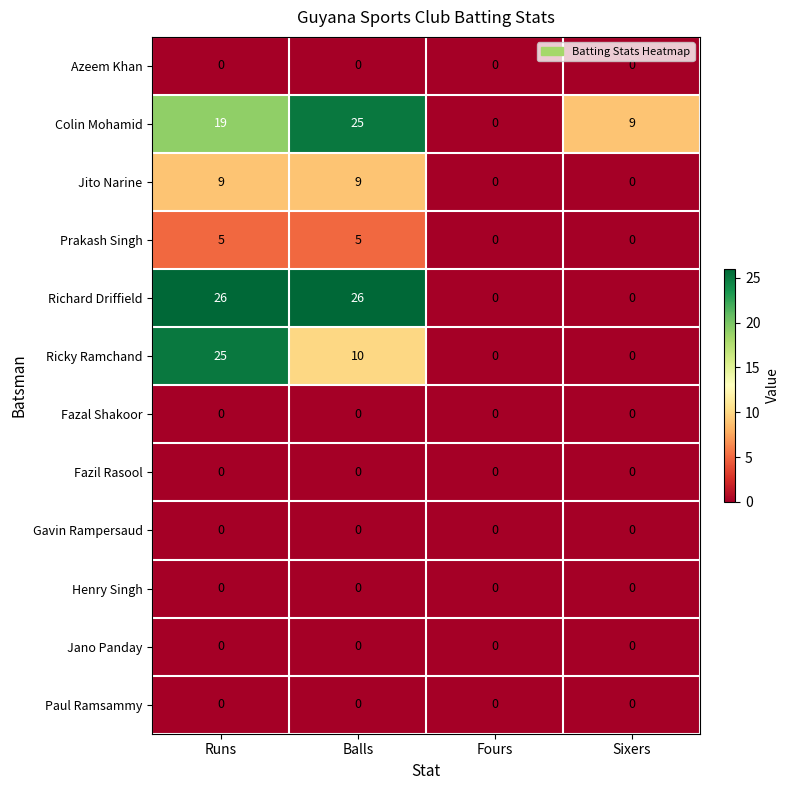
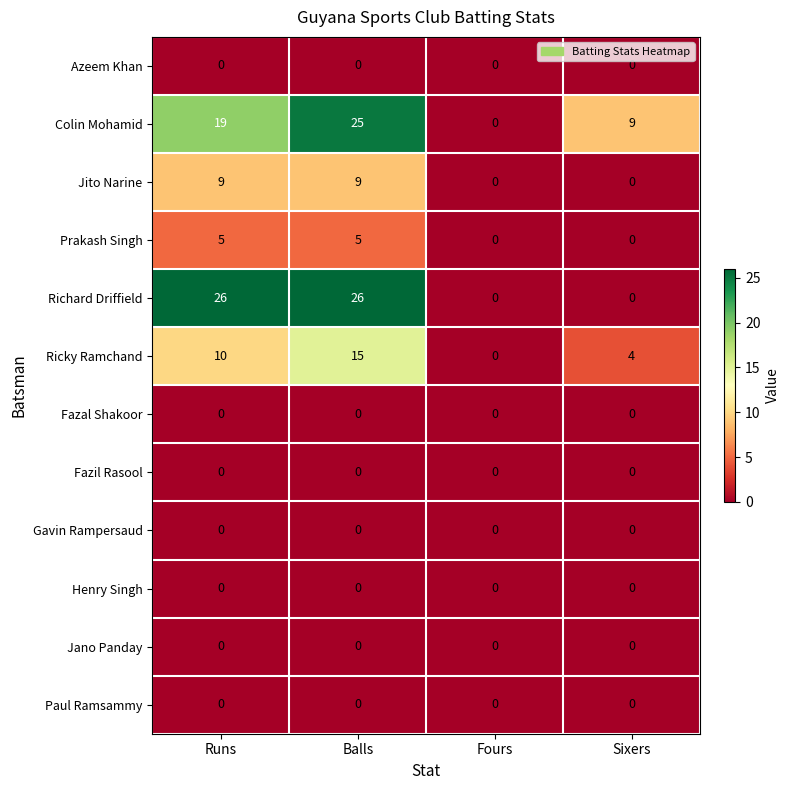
  {
    "Azeem Khan": {
      "Runs": 0,
      "Balls": 0,
      "Fours": 0
    },
    "Colin Mohamid": {
      "Runs": 19,
      "Balls": 25,
      "Fours": 0,
      "Sixers": 9
    },
    "Jito Narine": {
      "Runs": 9,
      "Balls": 9,
      "Fours": 0,
      "Sixers": 0
    },
    "Prakash Singh": {
      "Runs": 5,
      "Balls": 5,
      "Fours": 0,
      "Sixers": 0
    },
    "Richard Driffield": {
      "Runs": 26,
      "Balls": 26,
      "Fours": 0,
      "Sixers": 0
    },
    "Ricky Ramchand": {
-     "Runs": 25,
-     "Balls": 10,
+     "Runs": 10,
+     "Balls": 15,
      "Fours": 0,
-     "Sixers": 0
+     "Sixers": 4
    },
    "Fazal Shakoor": {
      "Runs": 0,
      "Balls": 0,
      "Fours": 0,
      "Sixers": 0
    },
    "Fazil Rasool": {
      "Runs": 0,
      "Balls": 0,
      "Fours": 0,
      "Sixers": 0
    },
    "Gavin Rampersaud": {
      "Runs": 0,
      "Balls": 0,
      "Fours": 0,
      "Sixers": 0
    },
    "Henry Singh": {
      "Runs": 0,
      "Balls": 0,
      "Fours": 0,
      "Sixers": 0
    },
    "Jano Panday": {
      "Runs": 0,
      "Balls": 0,
      "Fours": 0,
      "Sixers": 0
    },
    "Paul Ramsammy": {
      "Runs": 0,
      "Balls": 0,
      "Fours": 0,
      "Sixers": 0
    }
  }
